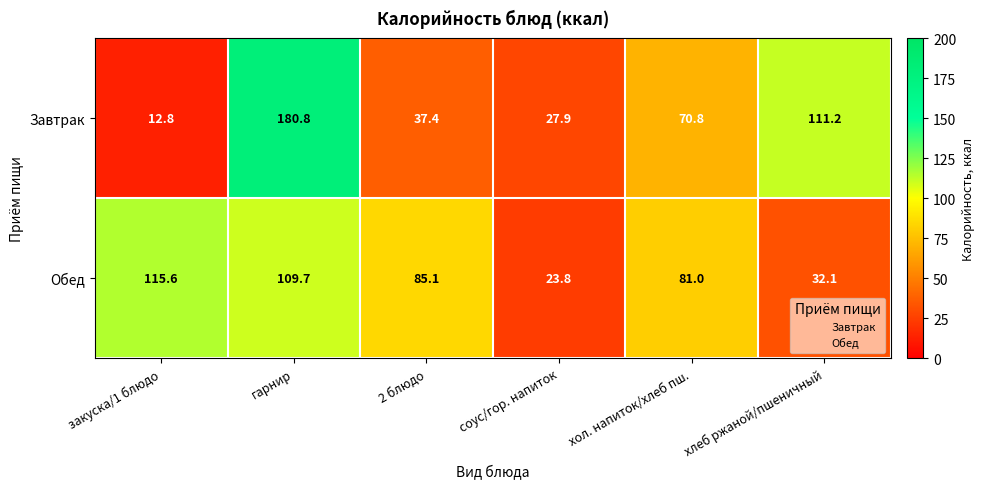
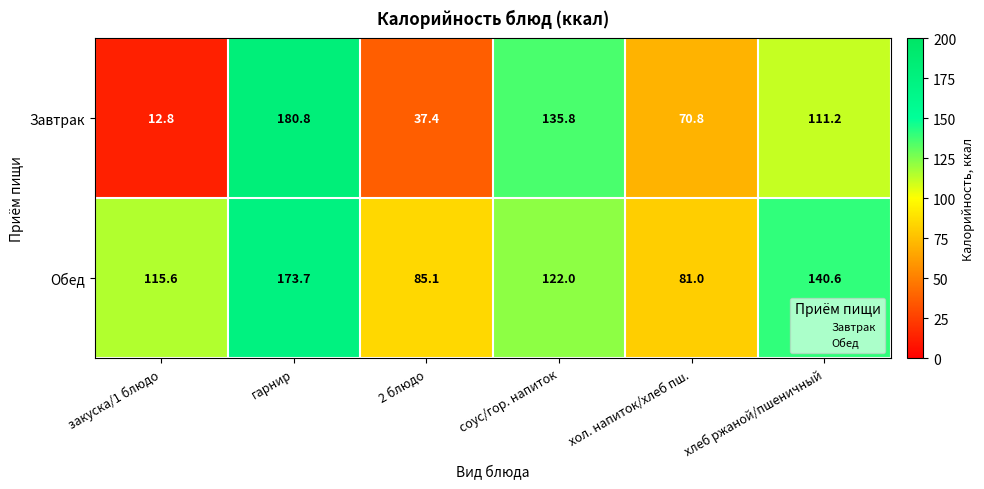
  {
    "Завтрак": {
      "закуска/1 блюдо": 12.8,
      "гарнир": 180.8,
      "2 блюдо": 37.4,
-     "соус/гор. напиток": 27.9,
+     "соус/гор. напиток": 135.8,
      "хол. напиток/хлеб пш.": 70.8,
      "хлеб ржаной/пшеничный": 111.2
    },
    "Обед": {
      "закуска/1 блюдо": 115.6,
-     "гарнир": 109.7,
+     "гарнир": 173.7,
      "2 блюдо": 85.1,
-     "соус/гор. напиток": 23.8,
+     "соус/гор. напиток": 122.0,
      "хол. напиток/хлеб пш.": 81.0,
-     "хлеб ржаной/пшеничный": 32.1
+     "хлеб ржаной/пшеничный": 140.6
    }
  }
